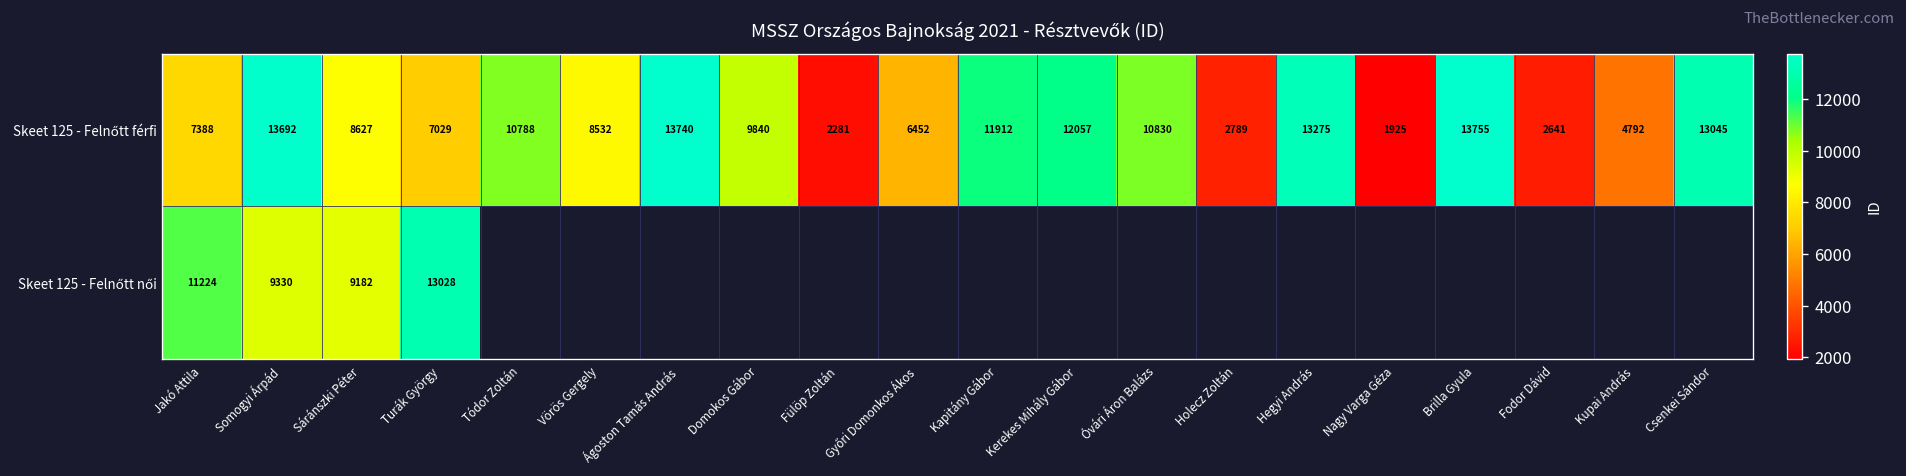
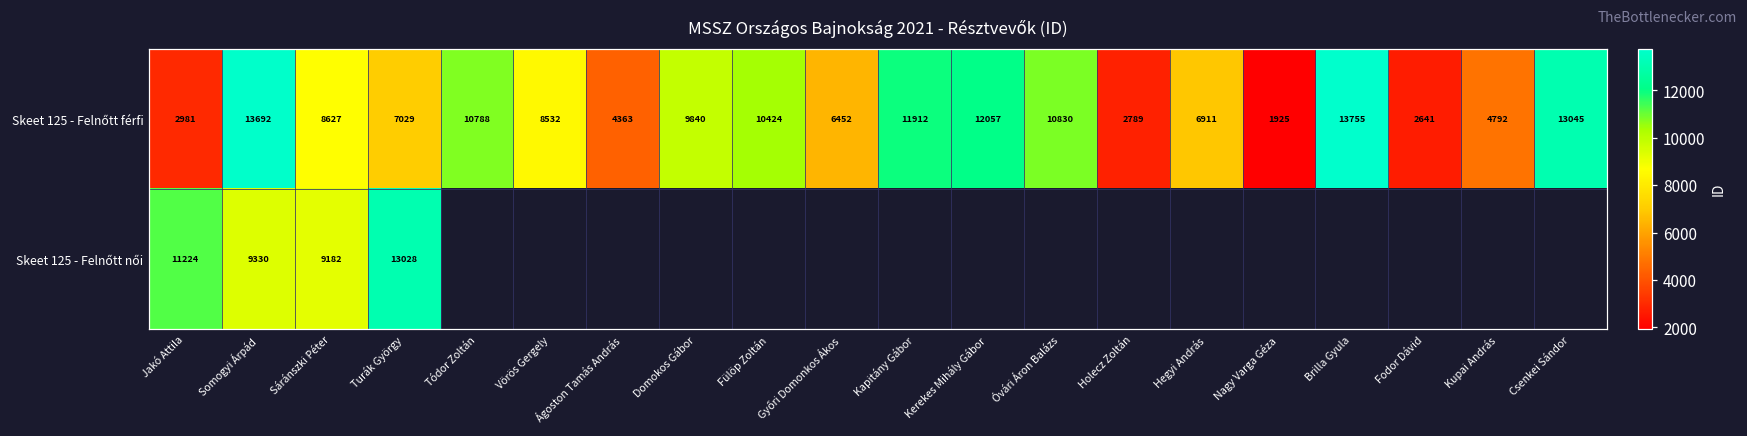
  {
    "Skeet 125 - Felnőtt férfi": {
-     "Jakó Attila": 7388,
+     "Jakó Attila": 2981,
      "Somogyi Árpád": 13692,
      "Sáránszki Péter": 8627,
      "Turák György": 7029,
      "Tódor Zoltán": 10788,
      "Vörös Gergely": 8532,
-     "Ágoston Tamás András": 13740,
+     "Ágoston Tamás András": 4363,
      "Domokos Gábor": 9840,
-     "Fülöp Zoltán": 2281,
+     "Fülöp Zoltán": 10424,
      "Győri Domonkos Ákos": 6452,
      "Kapitány Gábor": 11912,
      "Kerekes Mihály Gábor": 12057,
      "Óvári Áron Balázs": 10830,
      "Holecz Zoltán": 2789,
-     "Hegyi András": 13275,
+     "Hegyi András": 6911,
      "Nagy Varga Géza": 1925,
      "Brilla Gyula": 13755,
      "Fodor Dávid": 2641,
      "Kupai András": 4792,
      "Csenkei Sándor": 13045
    },
    "Skeet 125 - Felnőtt női": {
      "Jakó Attila": 11224,
      "Somogyi Árpád": 9330,
      "Sáránszki Péter": 9182,
      "Turák György": 13028
    }
  }
